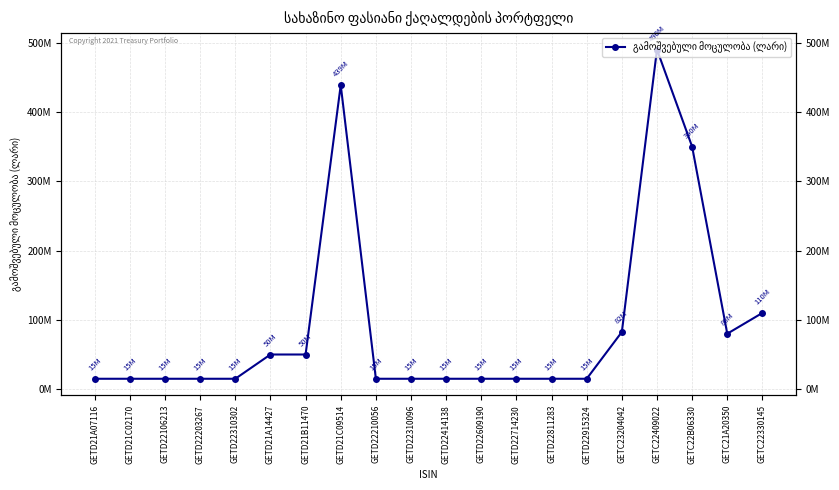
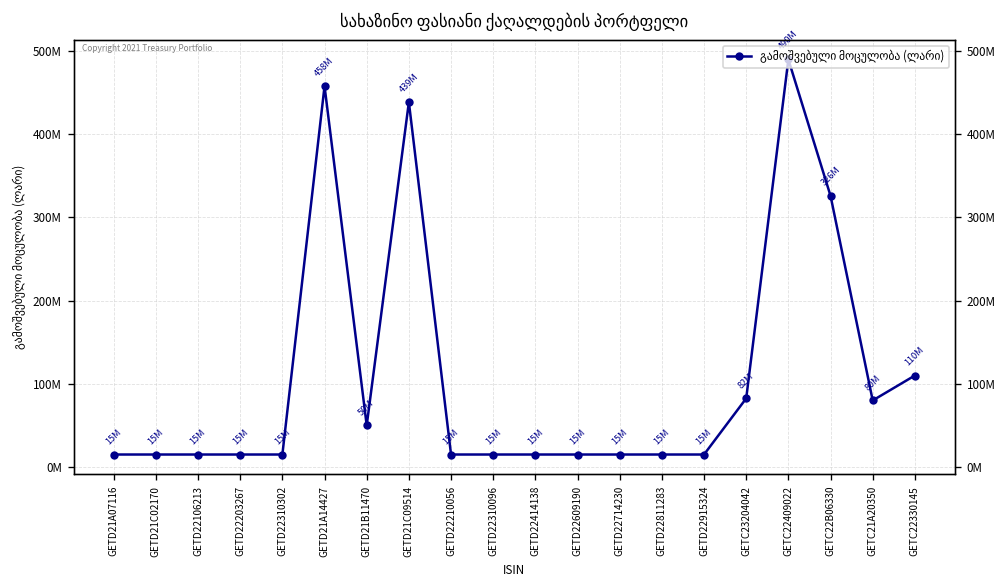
  {
    "GETD21A07116": "15M",
    "GETD21C02170": "15M",
    "GETD22106213": "15M",
    "GETD22203267": "15M",
    "GETD22310302": "15M",
-   "GETD21A14427": "50M",
+   "GETD21A14427": "458M",
    "GETD21B11470": "50M",
    "GETD21C09514": "439M",
    "GETD22210056": "15M",
    "GETD22310096": "15M",
    "GETD22414138": "15M",
    "GETD22609190": "15M",
    "GETD22714230": "15M",
    "GETD22811283": "15M",
    "GETD22915324": "15M",
    "GETC23204042": "82M",
-   "GETC22B06330": "350M",
+   "GETC22B06330": "326M",
    "GETC21A20350": "80M",
    "GETC22330145": "110M"
  }
